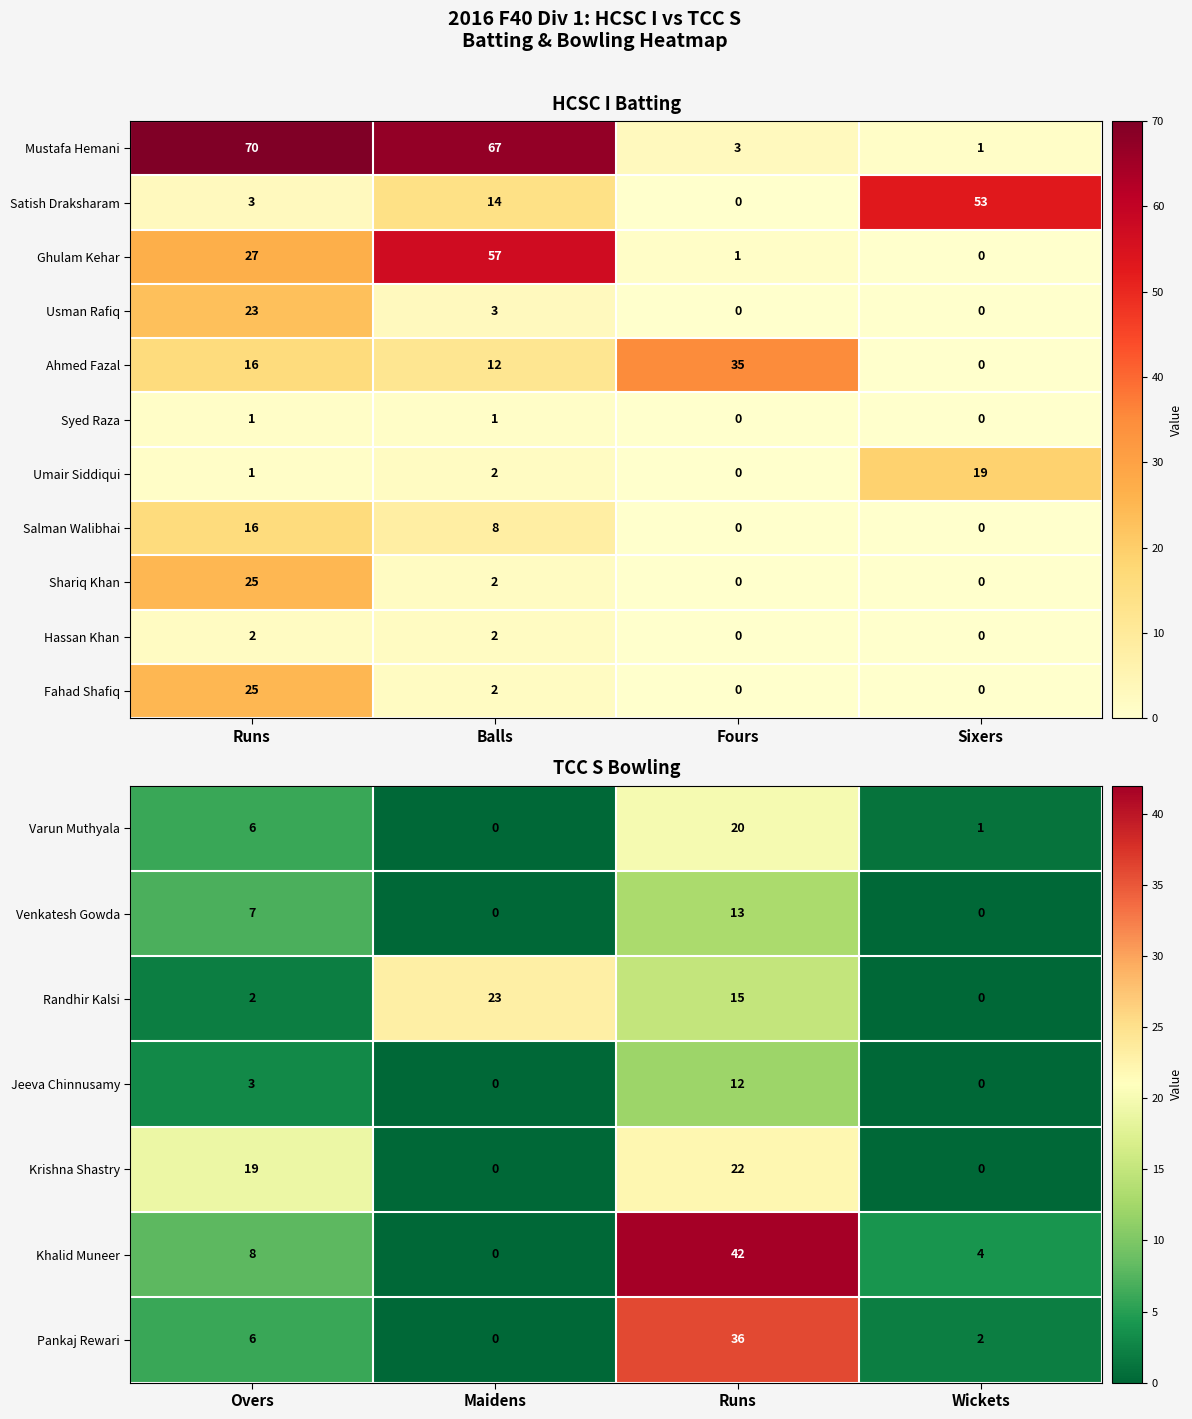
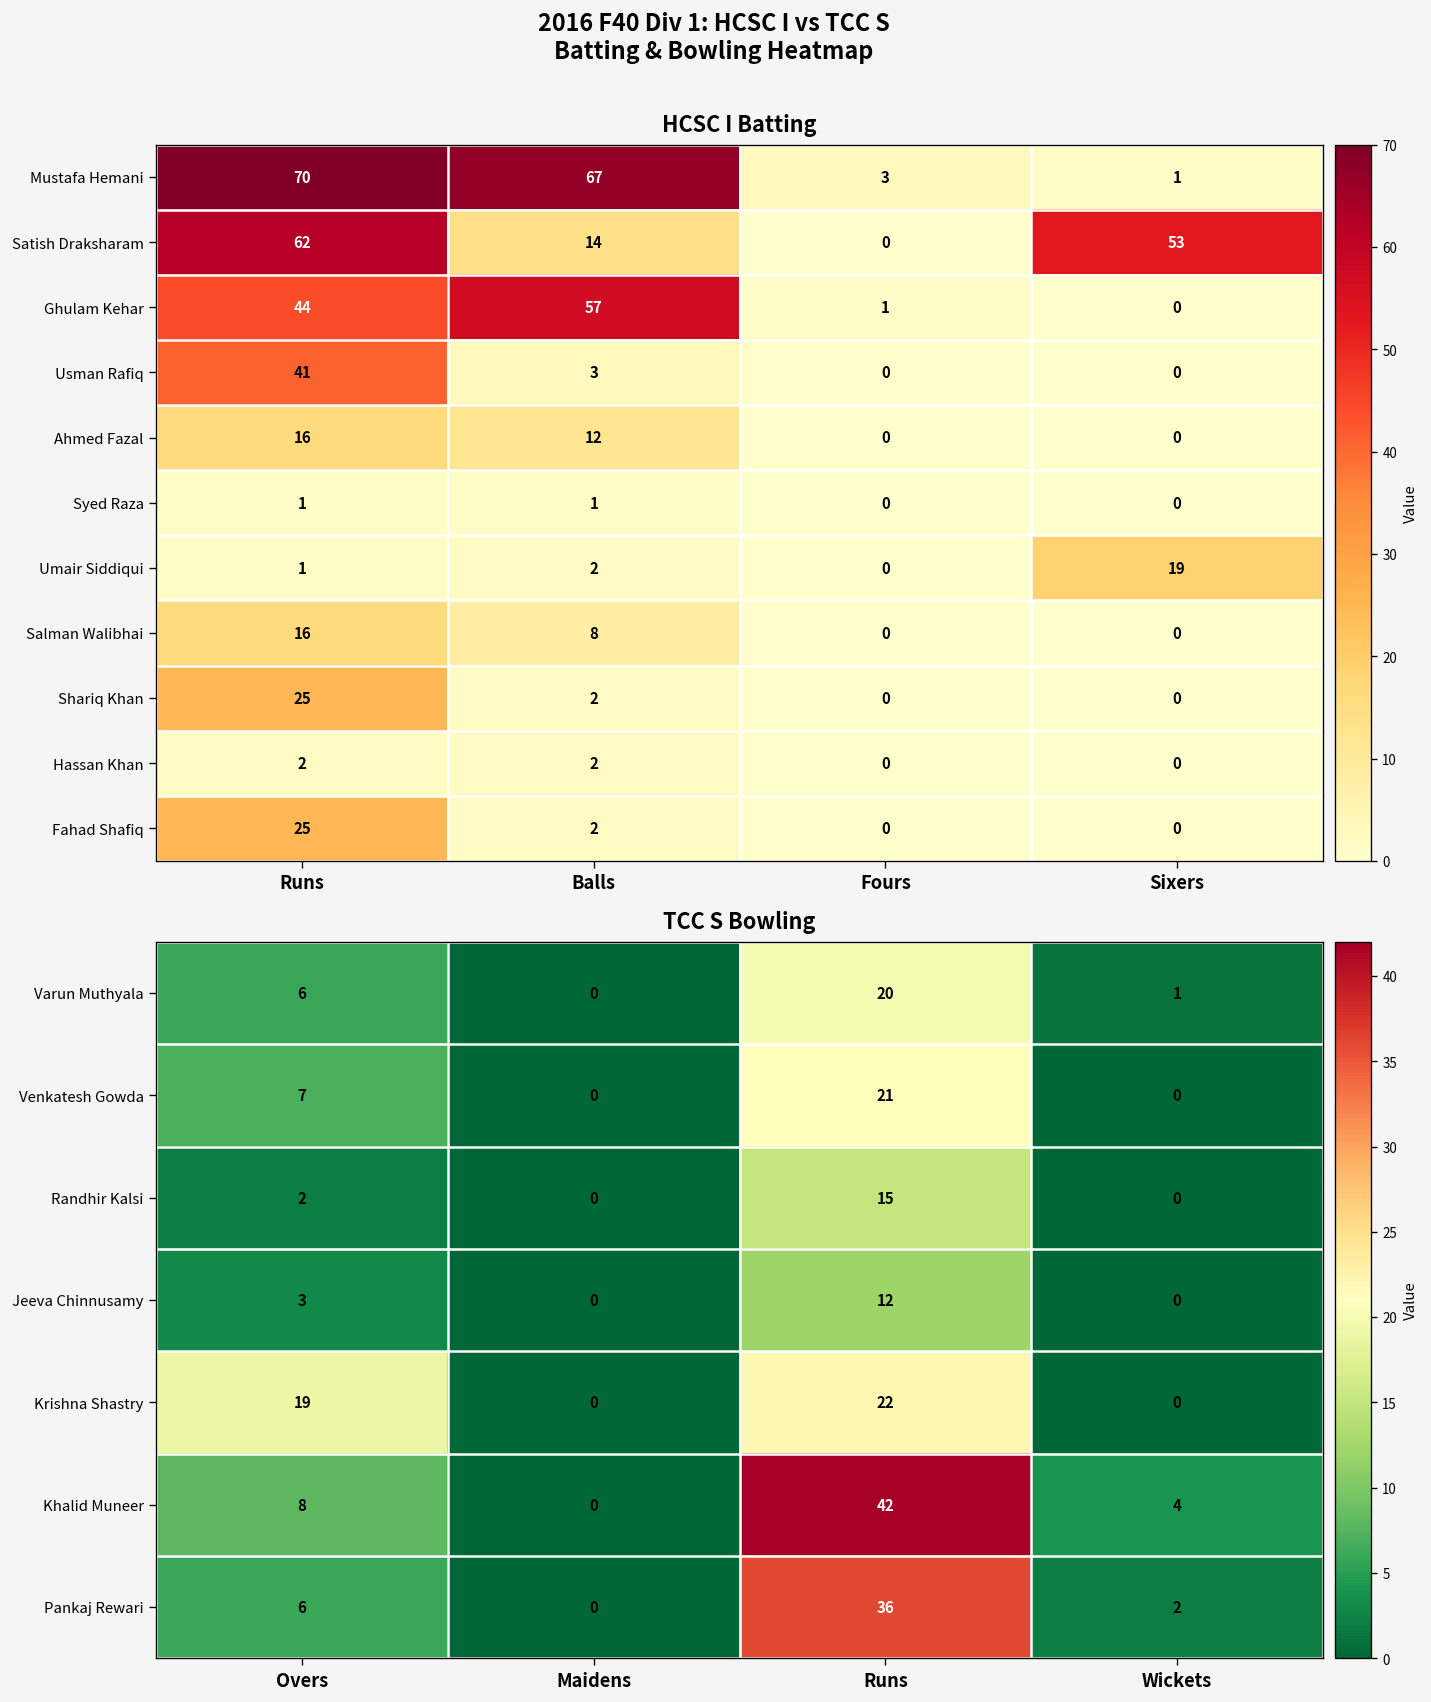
  {
    "HCSC I Batting": {
      "Mustafa Hemani": {
        "Runs": 70,
        "Balls": 67,
        "Fours": 3,
        "Sixers": 1
      },
      "Satish Draksharam": {
-       "Runs": 3,
+       "Runs": 62,
        "Balls": 14,
        "Fours": 0,
        "Sixers": 53
      },
      "Ghulam Kehar": {
-       "Runs": 27,
+       "Runs": 44,
        "Balls": 57,
        "Fours": 1,
        "Sixers": 0
      },
      "Usman Rafiq": {
-       "Runs": 23,
+       "Runs": 41,
        "Balls": 3,
        "Fours": 0,
        "Sixers": 0
      },
      "Ahmed Fazal": {
        "Runs": 16,
        "Balls": 12,
-       "Fours": 35,
+       "Fours": 0,
        "Sixers": 0
      },
      "Syed Raza": {
        "Runs": 1,
        "Balls": 1,
        "Fours": 0,
        "Sixers": 0
      },
      "Umair Siddiqui": {
        "Runs": 1,
        "Balls": 2,
        "Fours": 0,
        "Sixers": 19
      },
      "Salman Walibhai": {
        "Runs": 16,
        "Balls": 8,
        "Fours": 0,
        "Sixers": 0
      },
      "Shariq Khan": {
        "Runs": 25,
        "Balls": 2,
        "Fours": 0,
        "Sixers": 0
      },
      "Hassan Khan": {
        "Runs": 2,
        "Balls": 2,
        "Fours": 0,
        "Sixers": 0
      },
      "Fahad Shafiq": {
        "Runs": 25,
        "Balls": 2,
        "Fours": 0,
        "Sixers": 0
      }
    },
    "TCC S Bowling": {
      "Varun Muthyala": {
        "Overs": 6,
        "Maidens": 0,
        "Runs": 20,
        "Wickets": 1
      },
      "Venkatesh Gowda": {
        "Overs": 7,
        "Maidens": 0,
-       "Runs": 13,
+       "Runs": 21,
        "Wickets": 0
      },
      "Randhir Kalsi": {
        "Overs": 2,
-       "Maidens": 23,
+       "Maidens": 0,
        "Runs": 15,
        "Wickets": 0
      },
      "Jeeva Chinnusamy": {
        "Overs": 3,
        "Maidens": 0,
        "Runs": 12,
        "Wickets": 0
      },
      "Krishna Shastry": {
        "Overs": 19,
        "Maidens": 0,
        "Runs": 22,
        "Wickets": 0
      },
      "Khalid Muneer": {
        "Overs": 8,
        "Maidens": 0,
        "Runs": 42,
        "Wickets": 4
      },
      "Pankaj Rewari": {
        "Overs": 6,
        "Maidens": 0,
        "Runs": 36,
        "Wickets": 2
      }
    }
  }
